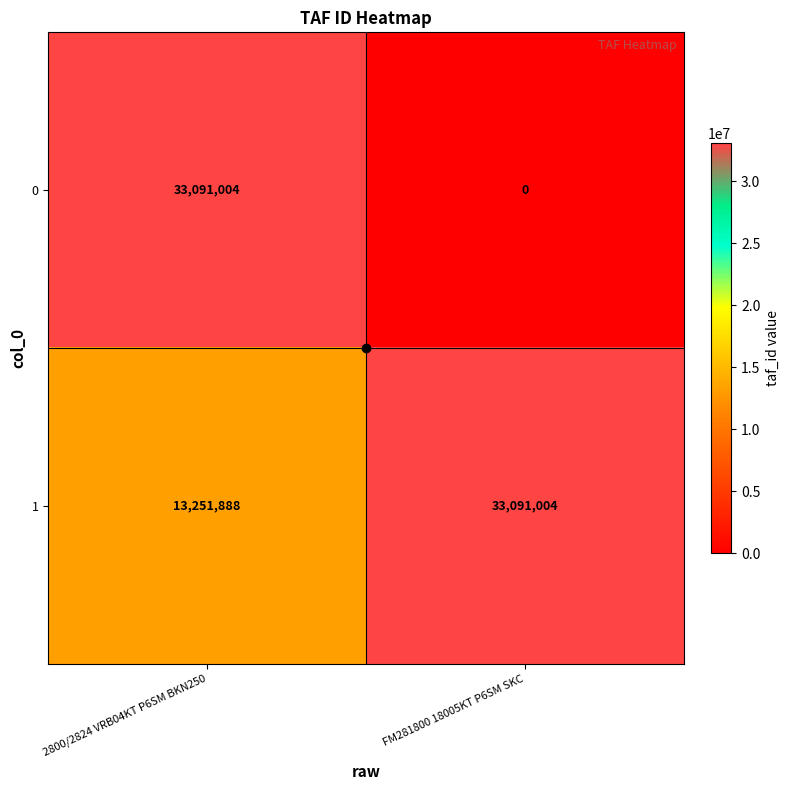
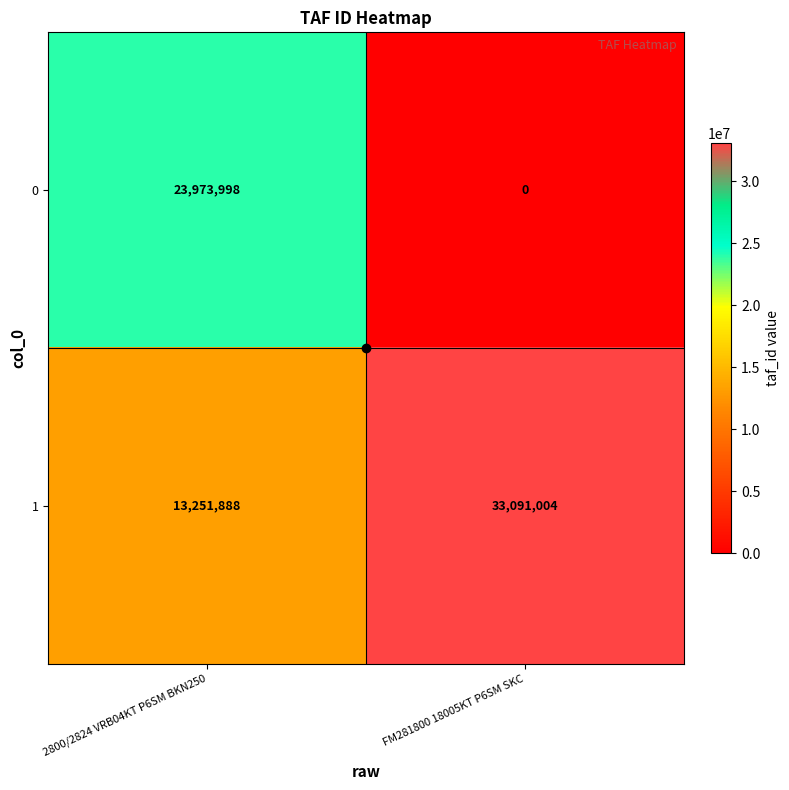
  {
    "0": {
-     "2800/2824 VRB04KT P6SM BKN250": "33,091,004"
+     "2800/2824 VRB04KT P6SM BKN250": "23,973,998"
    },
    "1": {
      "2800/2824 VRB04KT P6SM BKN250": "13,251,888",
      "FM281800 18005KT P6SM SKC": "33,091,004"
    }
  }
